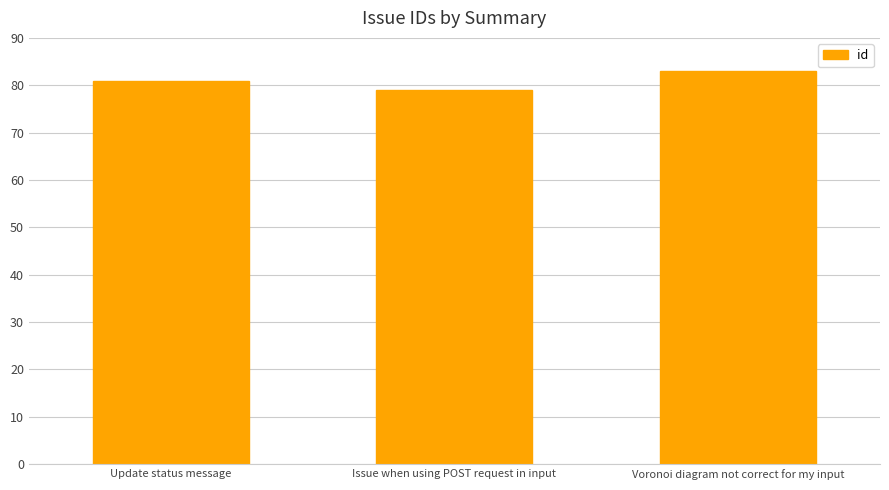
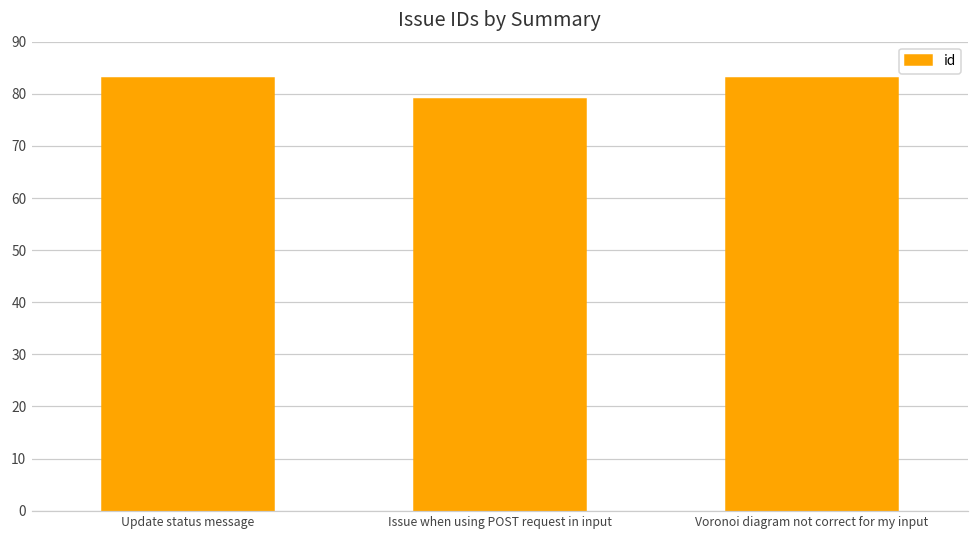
  {
-   "Update status message": 81,
+   "Update status message": 83,
    "Issue when using POST request in input": 79,
    "Voronoi diagram not correct for my input": 83
  }
